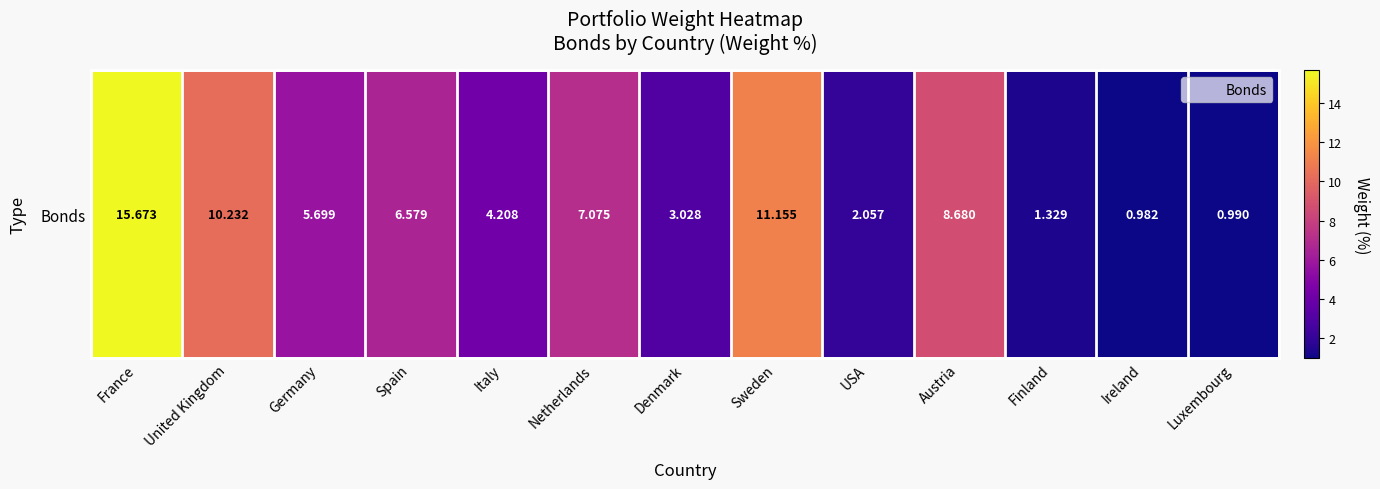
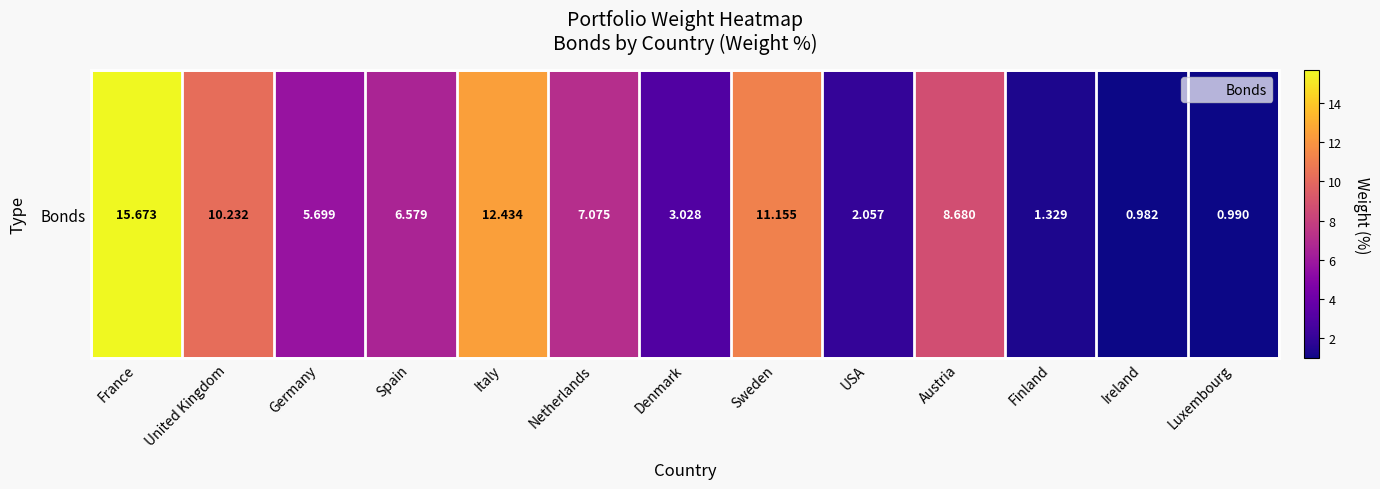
  {
    "Bonds": {
      "France": 15.673,
      "United Kingdom": 10.232,
      "Germany": 5.699,
      "Spain": 6.579,
-     "Italy": 4.208,
+     "Italy": 12.434,
      "Netherlands": 7.075,
      "Denmark": 3.028,
      "Sweden": 11.155,
      "USA": 2.057,
      "Austria": 8.680,
      "Finland": 1.329,
      "Ireland": 0.982,
      "Luxembourg": 0.990
    }
  }
